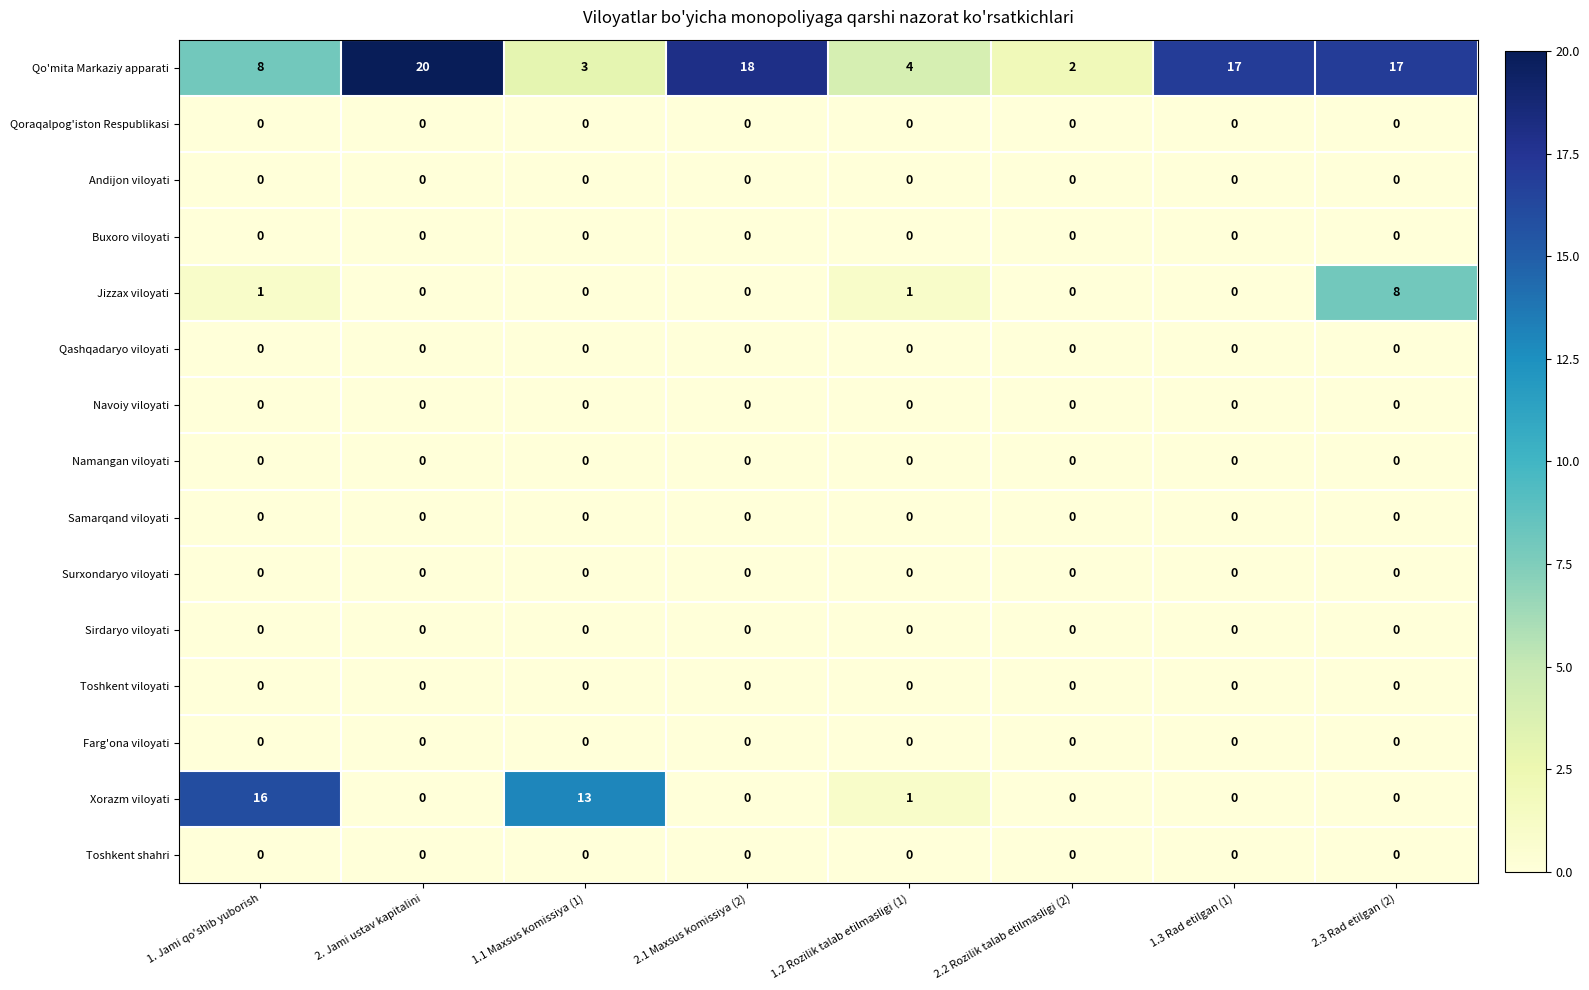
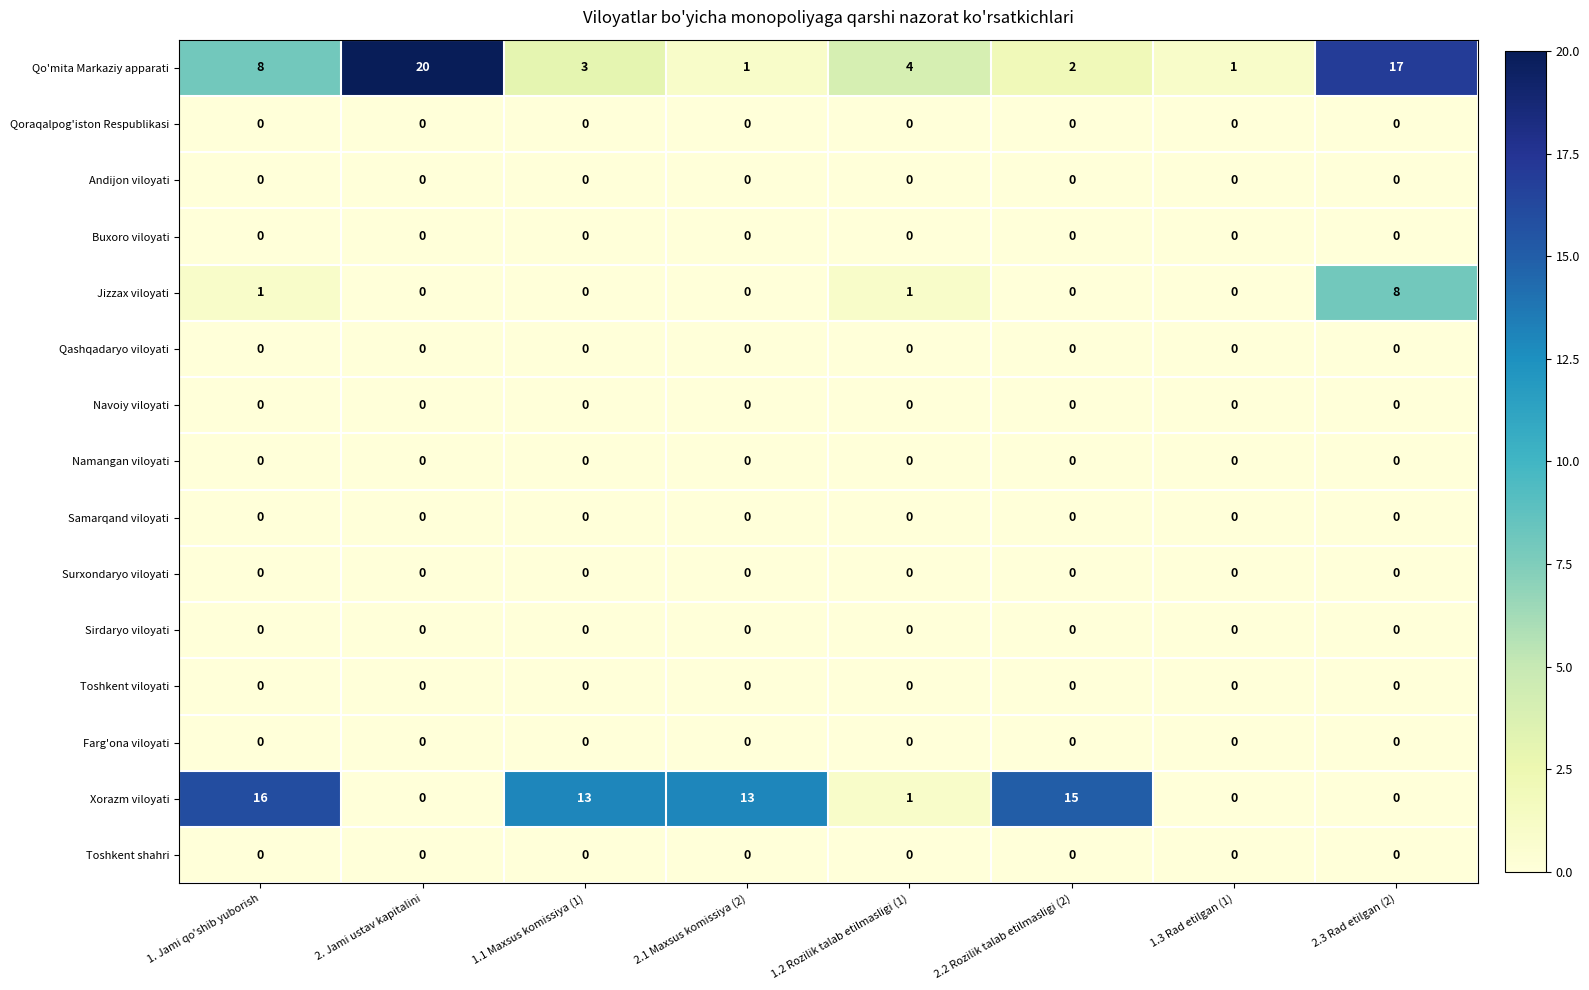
  {
    "Qo'mita Markaziy apparati": {
      "1. Jami qo'shib yuborish": 8,
      "2. Jami ustav kapitalini": 20,
      "1.1 Maxsus komissiya (1)": 3,
-     "2.1 Maxsus komissiya (2)": 18,
+     "2.1 Maxsus komissiya (2)": 1,
      "1.2 Rozilik talab etilmasligi (1)": 4,
      "2.2 Rozilik talab etilmasligi (2)": 2,
-     "1.3 Rad etilgan (1)": 17,
+     "1.3 Rad etilgan (1)": 1,
      "2.3 Rad etilgan (2)": 17
    },
    "Qoraqalpog'iston Respublikasi": {
      "1. Jami qo'shib yuborish": 0,
      "2. Jami ustav kapitalini": 0,
      "1.1 Maxsus komissiya (1)": 0,
      "2.1 Maxsus komissiya (2)": 0,
      "1.2 Rozilik talab etilmasligi (1)": 0,
      "2.2 Rozilik talab etilmasligi (2)": 0,
      "1.3 Rad etilgan (1)": 0,
      "2.3 Rad etilgan (2)": 0
    },
    "Andijon viloyati": {
      "1. Jami qo'shib yuborish": 0,
      "2. Jami ustav kapitalini": 0,
      "1.1 Maxsus komissiya (1)": 0,
      "2.1 Maxsus komissiya (2)": 0,
      "1.2 Rozilik talab etilmasligi (1)": 0,
      "2.2 Rozilik talab etilmasligi (2)": 0,
      "1.3 Rad etilgan (1)": 0,
      "2.3 Rad etilgan (2)": 0
    },
    "Buxoro viloyati": {
      "1. Jami qo'shib yuborish": 0,
      "2. Jami ustav kapitalini": 0,
      "1.1 Maxsus komissiya (1)": 0,
      "2.1 Maxsus komissiya (2)": 0,
      "1.2 Rozilik talab etilmasligi (1)": 0,
      "2.2 Rozilik talab etilmasligi (2)": 0,
      "1.3 Rad etilgan (1)": 0,
      "2.3 Rad etilgan (2)": 0
    },
    "Jizzax viloyati": {
      "1. Jami qo'shib yuborish": 1,
      "2. Jami ustav kapitalini": 0,
      "1.1 Maxsus komissiya (1)": 0,
      "2.1 Maxsus komissiya (2)": 0,
      "1.2 Rozilik talab etilmasligi (1)": 1,
      "2.2 Rozilik talab etilmasligi (2)": 0,
      "1.3 Rad etilgan (1)": 0,
      "2.3 Rad etilgan (2)": 8
    },
    "Qashqadaryo viloyati": {
      "1. Jami qo'shib yuborish": 0,
      "2. Jami ustav kapitalini": 0,
      "1.1 Maxsus komissiya (1)": 0,
      "2.1 Maxsus komissiya (2)": 0,
      "1.2 Rozilik talab etilmasligi (1)": 0,
      "2.2 Rozilik talab etilmasligi (2)": 0,
      "1.3 Rad etilgan (1)": 0,
      "2.3 Rad etilgan (2)": 0
    },
    "Navoiy viloyati": {
      "1. Jami qo'shib yuborish": 0,
      "2. Jami ustav kapitalini": 0,
      "1.1 Maxsus komissiya (1)": 0,
      "2.1 Maxsus komissiya (2)": 0,
      "1.2 Rozilik talab etilmasligi (1)": 0,
      "2.2 Rozilik talab etilmasligi (2)": 0,
      "1.3 Rad etilgan (1)": 0,
      "2.3 Rad etilgan (2)": 0
    },
    "Namangan viloyati": {
      "1. Jami qo'shib yuborish": 0,
      "2. Jami ustav kapitalini": 0,
      "1.1 Maxsus komissiya (1)": 0,
      "2.1 Maxsus komissiya (2)": 0,
      "1.2 Rozilik talab etilmasligi (1)": 0,
      "2.2 Rozilik talab etilmasligi (2)": 0,
      "1.3 Rad etilgan (1)": 0,
      "2.3 Rad etilgan (2)": 0
    },
    "Samarqand viloyati": {
      "1. Jami qo'shib yuborish": 0,
      "2. Jami ustav kapitalini": 0,
      "1.1 Maxsus komissiya (1)": 0,
      "2.1 Maxsus komissiya (2)": 0,
      "1.2 Rozilik talab etilmasligi (1)": 0,
      "2.2 Rozilik talab etilmasligi (2)": 0,
      "1.3 Rad etilgan (1)": 0,
      "2.3 Rad etilgan (2)": 0
    },
    "Surxondaryo viloyati": {
      "1. Jami qo'shib yuborish": 0,
      "2. Jami ustav kapitalini": 0,
      "1.1 Maxsus komissiya (1)": 0,
      "2.1 Maxsus komissiya (2)": 0,
      "1.2 Rozilik talab etilmasligi (1)": 0,
      "2.2 Rozilik talab etilmasligi (2)": 0,
      "1.3 Rad etilgan (1)": 0,
      "2.3 Rad etilgan (2)": 0
    },
    "Sirdaryo viloyati": {
      "1. Jami qo'shib yuborish": 0,
      "2. Jami ustav kapitalini": 0,
      "1.1 Maxsus komissiya (1)": 0,
      "2.1 Maxsus komissiya (2)": 0,
      "1.2 Rozilik talab etilmasligi (1)": 0,
      "2.2 Rozilik talab etilmasligi (2)": 0,
      "1.3 Rad etilgan (1)": 0,
      "2.3 Rad etilgan (2)": 0
    },
    "Toshkent viloyati": {
      "1. Jami qo'shib yuborish": 0,
      "2. Jami ustav kapitalini": 0,
      "1.1 Maxsus komissiya (1)": 0,
      "2.1 Maxsus komissiya (2)": 0,
      "1.2 Rozilik talab etilmasligi (1)": 0,
      "2.2 Rozilik talab etilmasligi (2)": 0,
      "1.3 Rad etilgan (1)": 0,
      "2.3 Rad etilgan (2)": 0
    },
    "Farg'ona viloyati": {
      "1. Jami qo'shib yuborish": 0,
      "2. Jami ustav kapitalini": 0,
      "1.1 Maxsus komissiya (1)": 0,
      "2.1 Maxsus komissiya (2)": 0,
      "1.2 Rozilik talab etilmasligi (1)": 0,
      "2.2 Rozilik talab etilmasligi (2)": 0,
      "1.3 Rad etilgan (1)": 0,
      "2.3 Rad etilgan (2)": 0
    },
    "Xorazm viloyati": {
      "1. Jami qo'shib yuborish": 16,
      "2. Jami ustav kapitalini": 0,
      "1.1 Maxsus komissiya (1)": 13,
-     "2.1 Maxsus komissiya (2)": 0,
+     "2.1 Maxsus komissiya (2)": 13,
      "1.2 Rozilik talab etilmasligi (1)": 1,
-     "2.2 Rozilik talab etilmasligi (2)": 0,
+     "2.2 Rozilik talab etilmasligi (2)": 15,
      "1.3 Rad etilgan (1)": 0,
      "2.3 Rad etilgan (2)": 0
    },
    "Toshkent shahri": {
      "1. Jami qo'shib yuborish": 0,
      "2. Jami ustav kapitalini": 0,
      "1.1 Maxsus komissiya (1)": 0,
      "2.1 Maxsus komissiya (2)": 0,
      "1.2 Rozilik talab etilmasligi (1)": 0,
      "2.2 Rozilik talab etilmasligi (2)": 0,
      "1.3 Rad etilgan (1)": 0,
      "2.3 Rad etilgan (2)": 0
    }
  }
